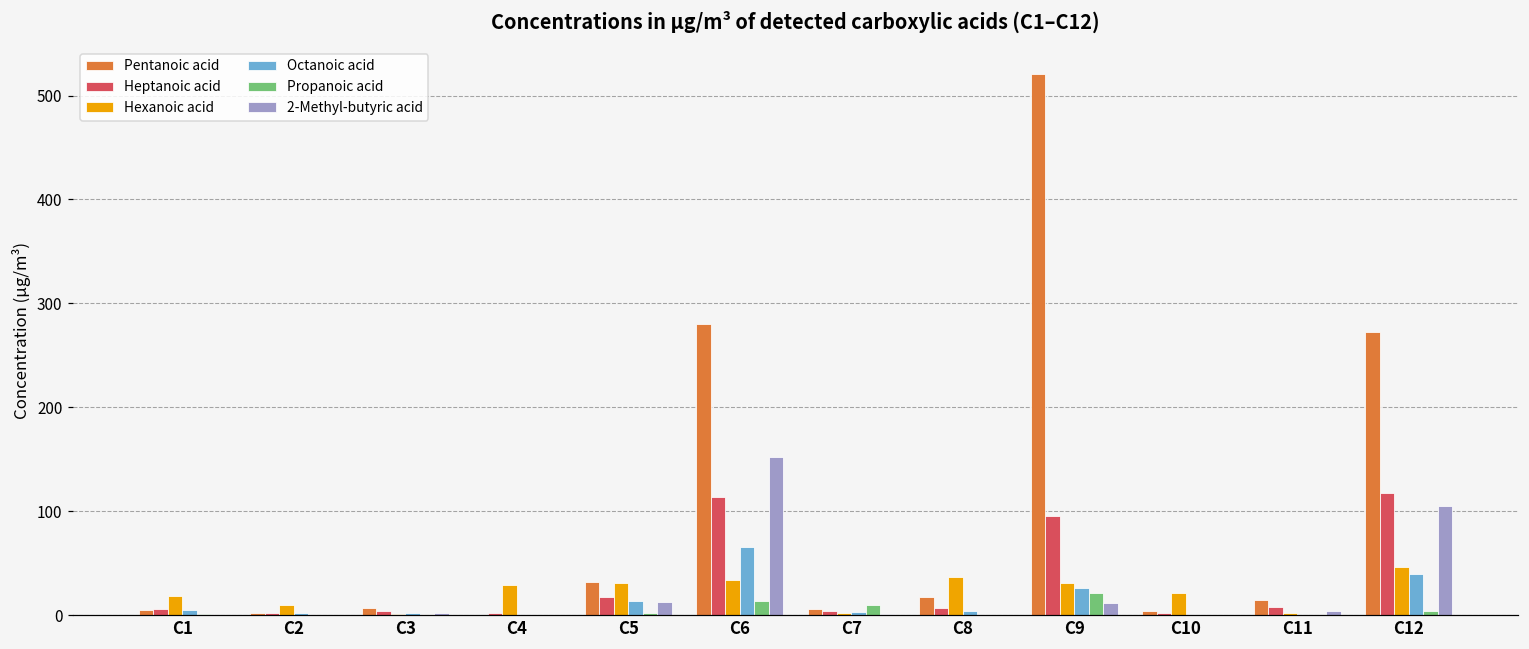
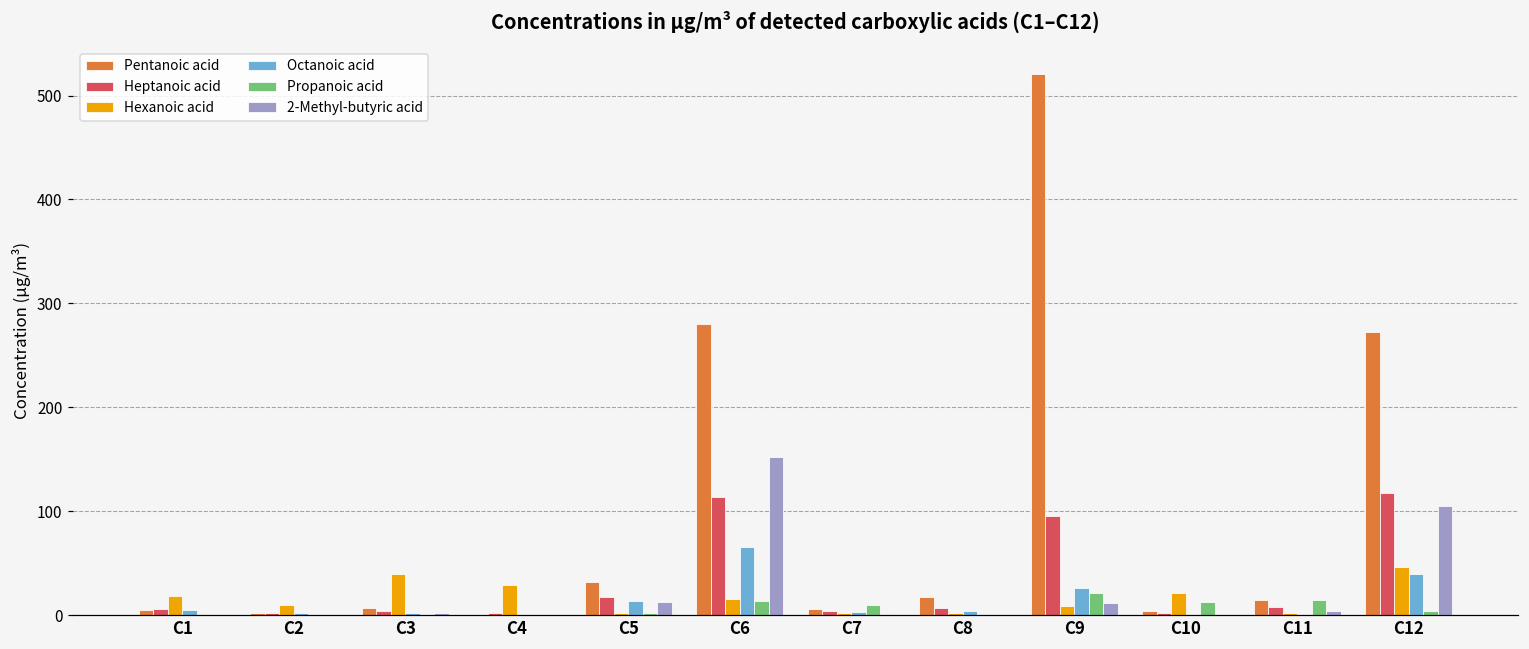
  {
    "Hexanoic acid": {
      "C1": 20,
      "C2": 10,
-     "C3": 0,
+     "C3": 40,
      "C4": 30,
-     "C5": 30,
-     "C6": 30,
-     "C8": 40,
-     "C9": 30,
+     "C5": 0,
+     "C6": 20,
+     "C8": 0,
+     "C9": 10,
      "C10": 20,
      "C12": 50
    },
    "Propanoic acid": {
      "C4": 0,
      "C6": 10,
      "C7": 10,
      "C9": 20,
-     "C10": 0,
-     "C11": 0,
+     "C10": 10,
+     "C11": 10,
      "C12": 0
    }
  }
